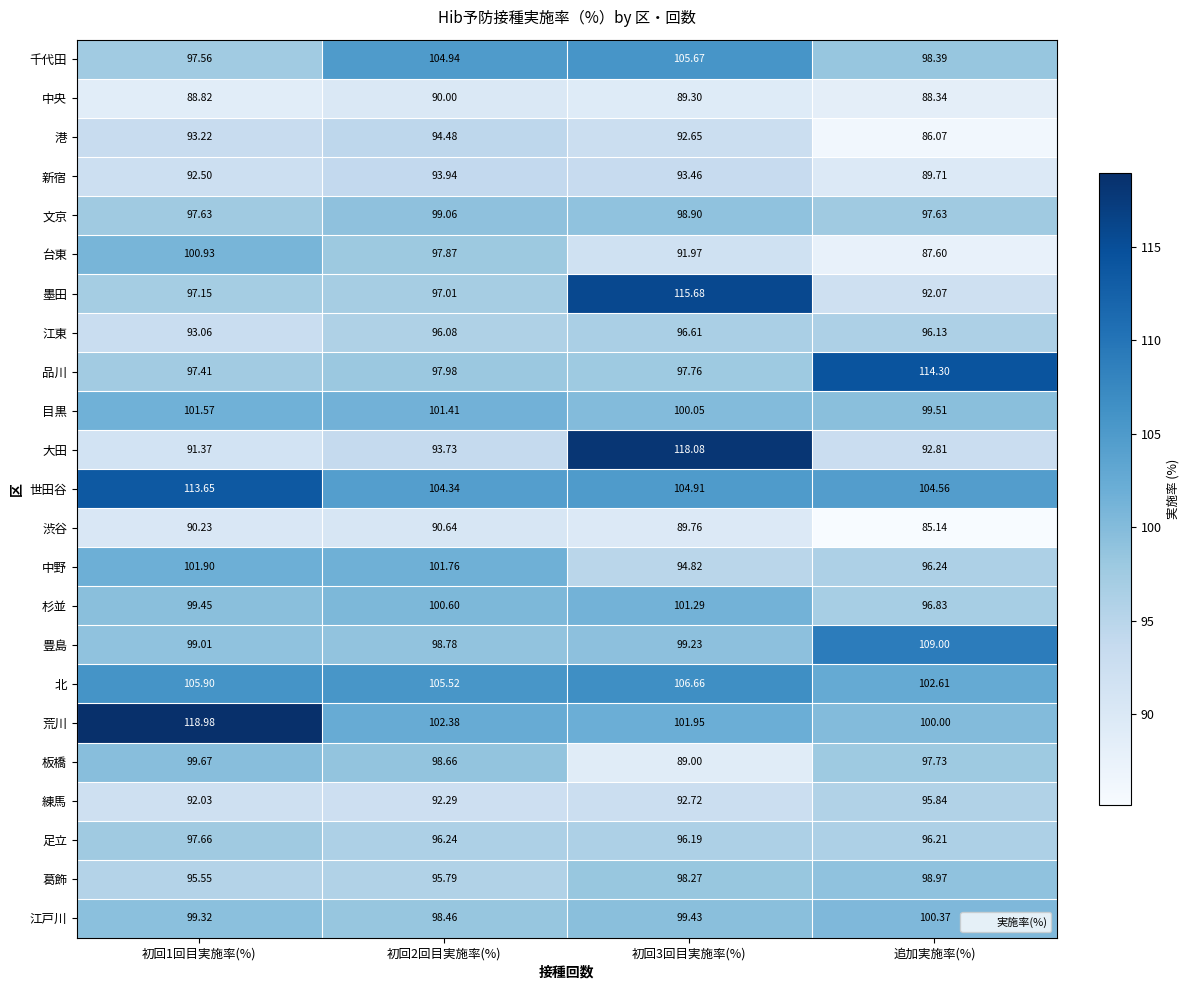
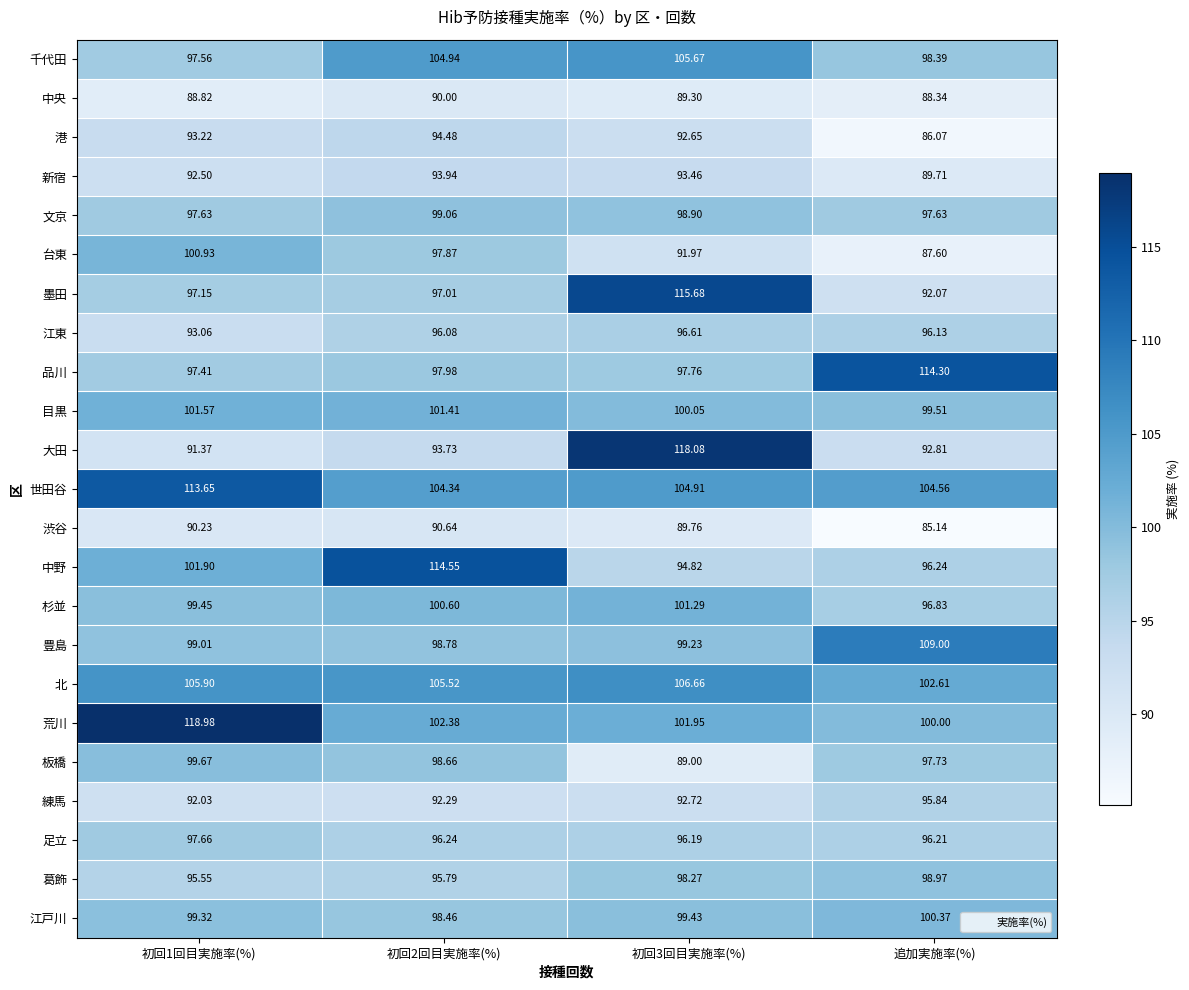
  {
    "千代田": {
      "初回1回目実施率(%)": 97.56,
      "初回2回目実施率(%)": 104.94,
      "初回3回目実施率(%)": 105.67,
      "追加実施率(%)": 98.39
    },
    "中央": {
      "初回1回目実施率(%)": 88.82,
      "初回2回目実施率(%)": 90.00,
      "初回3回目実施率(%)": 89.30,
      "追加実施率(%)": 88.34
    },
    "港": {
      "初回1回目実施率(%)": 93.22,
      "初回2回目実施率(%)": 94.48,
      "初回3回目実施率(%)": 92.65,
      "追加実施率(%)": 86.07
    },
    "新宿": {
      "初回1回目実施率(%)": 92.50,
      "初回2回目実施率(%)": 93.94,
      "初回3回目実施率(%)": 93.46,
      "追加実施率(%)": 89.71
    },
    "文京": {
      "初回1回目実施率(%)": 97.63,
      "初回2回目実施率(%)": 99.06,
      "初回3回目実施率(%)": 98.90,
      "追加実施率(%)": 97.63
    },
    "台東": {
      "初回1回目実施率(%)": 100.93,
      "初回2回目実施率(%)": 97.87,
      "初回3回目実施率(%)": 91.97,
      "追加実施率(%)": 87.60
    },
    "墨田": {
      "初回1回目実施率(%)": 97.15,
      "初回2回目実施率(%)": 97.01,
      "初回3回目実施率(%)": 115.68,
      "追加実施率(%)": 92.07
    },
    "江東": {
      "初回1回目実施率(%)": 93.06,
      "初回2回目実施率(%)": 96.08,
      "初回3回目実施率(%)": 96.61,
      "追加実施率(%)": 96.13
    },
    "品川": {
      "初回1回目実施率(%)": 97.41,
      "初回2回目実施率(%)": 97.98,
      "初回3回目実施率(%)": 97.76,
      "追加実施率(%)": 114.30
    },
    "目黒": {
      "初回1回目実施率(%)": 101.57,
      "初回2回目実施率(%)": 101.41,
      "初回3回目実施率(%)": 100.05,
      "追加実施率(%)": 99.51
    },
    "大田": {
      "初回1回目実施率(%)": 91.37,
      "初回2回目実施率(%)": 93.73,
      "初回3回目実施率(%)": 118.08,
      "追加実施率(%)": 92.81
    },
    "世田谷": {
      "初回1回目実施率(%)": 113.65,
      "初回2回目実施率(%)": 104.34,
      "初回3回目実施率(%)": 104.91,
      "追加実施率(%)": 104.56
    },
    "渋谷": {
      "初回1回目実施率(%)": 90.23,
      "初回2回目実施率(%)": 90.64,
      "初回3回目実施率(%)": 89.76,
      "追加実施率(%)": 85.14
    },
    "中野": {
      "初回1回目実施率(%)": 101.90,
-     "初回2回目実施率(%)": 101.76,
+     "初回2回目実施率(%)": 114.55,
      "初回3回目実施率(%)": 94.82,
      "追加実施率(%)": 96.24
    },
    "杉並": {
      "初回1回目実施率(%)": 99.45,
      "初回2回目実施率(%)": 100.60,
      "初回3回目実施率(%)": 101.29,
      "追加実施率(%)": 96.83
    },
    "豊島": {
      "初回1回目実施率(%)": 99.01,
      "初回2回目実施率(%)": 98.78,
      "初回3回目実施率(%)": 99.23,
      "追加実施率(%)": 109.00
    },
    "北": {
      "初回1回目実施率(%)": 105.90,
      "初回2回目実施率(%)": 105.52,
      "初回3回目実施率(%)": 106.66,
      "追加実施率(%)": 102.61
    },
    "荒川": {
      "初回1回目実施率(%)": 118.98,
      "初回2回目実施率(%)": 102.38,
      "初回3回目実施率(%)": 101.95,
      "追加実施率(%)": 100.00
    },
    "板橋": {
      "初回1回目実施率(%)": 99.67,
      "初回2回目実施率(%)": 98.66,
      "初回3回目実施率(%)": 89.00,
      "追加実施率(%)": 97.73
    },
    "練馬": {
      "初回1回目実施率(%)": 92.03,
      "初回2回目実施率(%)": 92.29,
      "初回3回目実施率(%)": 92.72,
      "追加実施率(%)": 95.84
    },
    "足立": {
      "初回1回目実施率(%)": 97.66,
      "初回2回目実施率(%)": 96.24,
      "初回3回目実施率(%)": 96.19,
      "追加実施率(%)": 96.21
    },
    "葛飾": {
      "初回1回目実施率(%)": 95.55,
      "初回2回目実施率(%)": 95.79,
      "初回3回目実施率(%)": 98.27,
      "追加実施率(%)": 98.97
    },
    "江戸川": {
      "初回1回目実施率(%)": 99.32,
      "初回2回目実施率(%)": 98.46,
      "初回3回目実施率(%)": 99.43,
      "追加実施率(%)": 100.37
    }
  }
